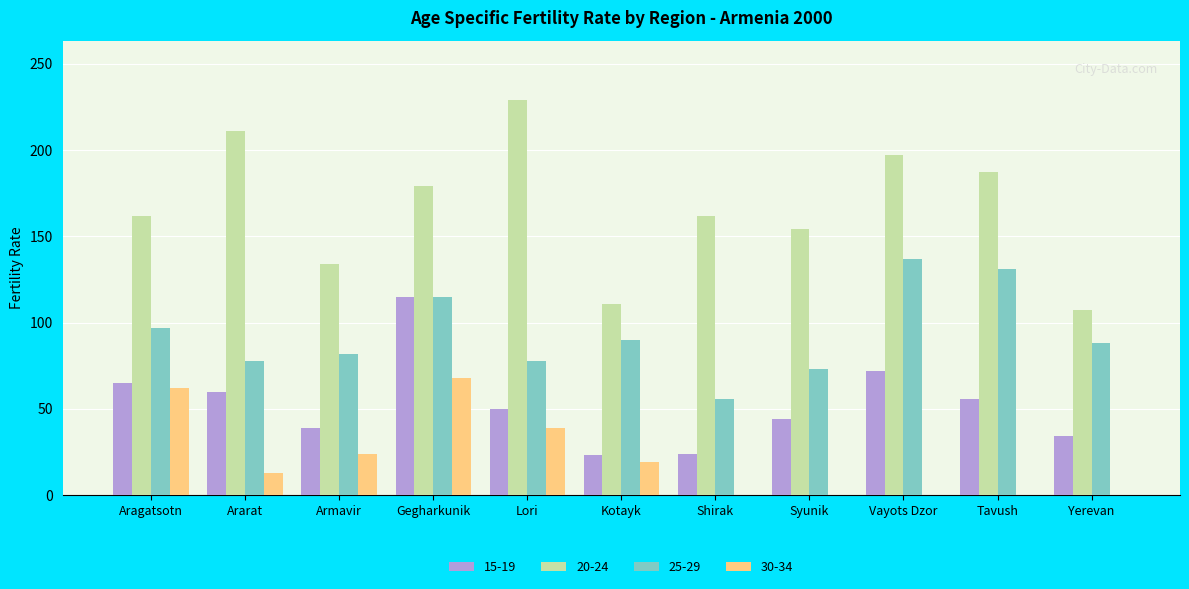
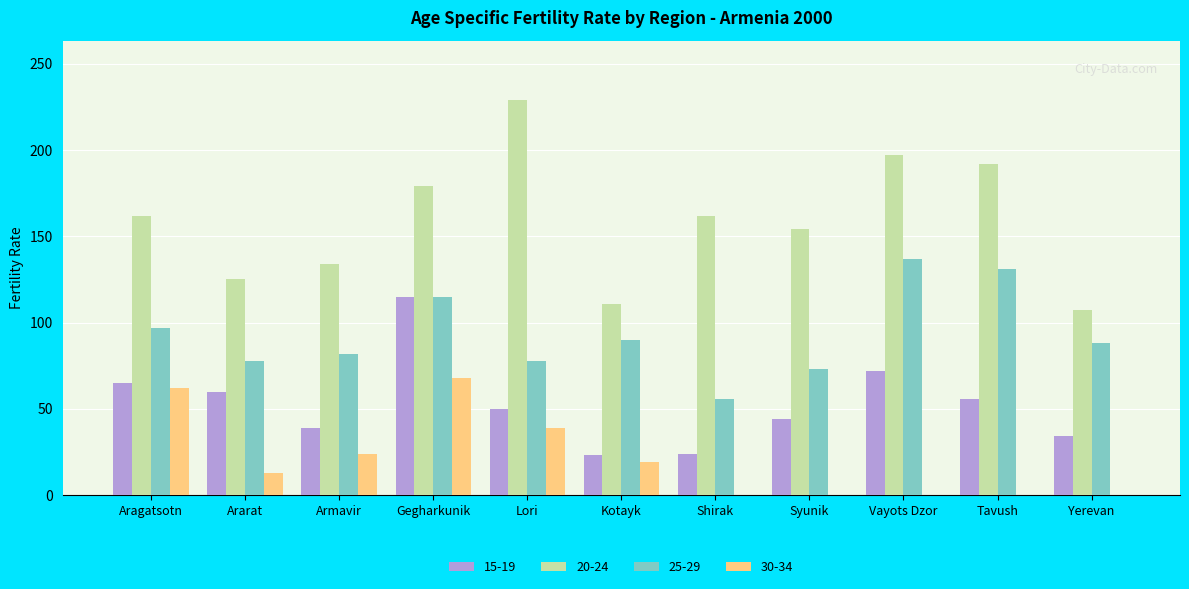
  {
    "15-19": {
      "Aragatsotn": 65,
      "Ararat": 60,
      "Armavir": 39,
      "Gegharkunik": 115,
      "Lori": 50,
      "Kotayk": 23,
      "Shirak": 24,
      "Syunik": 44,
      "Vayots Dzor": 72,
      "Tavush": 56,
      "Yerevan": 34
    },
    "20-24": {
      "Aragatsotn": 162,
-     "Ararat": 211,
+     "Ararat": 125,
      "Armavir": 134,
      "Gegharkunik": 179,
      "Lori": 229,
      "Kotayk": 111,
      "Shirak": 162,
      "Syunik": 154,
      "Vayots Dzor": 197,
-     "Tavush": 187,
+     "Tavush": 192,
      "Yerevan": 107
    },
    "25-29": {
      "Aragatsotn": 97,
      "Ararat": 78,
      "Armavir": 82,
      "Gegharkunik": 115,
      "Lori": 78,
      "Kotayk": 90,
      "Shirak": 56,
      "Syunik": 73,
      "Vayots Dzor": 137,
      "Tavush": 131,
      "Yerevan": 88
    },
    "30-34": {
      "Aragatsotn": 62,
      "Ararat": 13,
      "Armavir": 24,
      "Gegharkunik": 68,
      "Lori": 39,
      "Kotayk": 19,
      "Shirak": 0,
      "Syunik": 0,
      "Vayots Dzor": 0,
      "Tavush": 0,
      "Yerevan": 0
    }
  }
